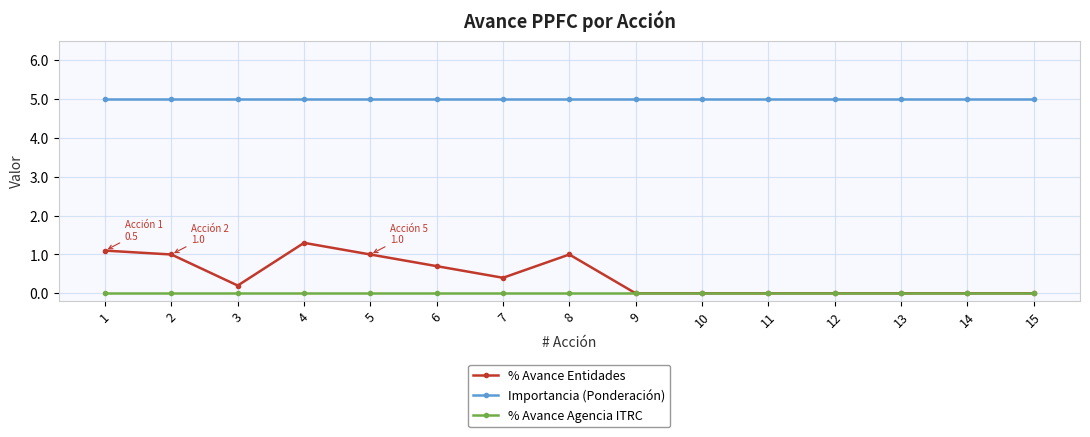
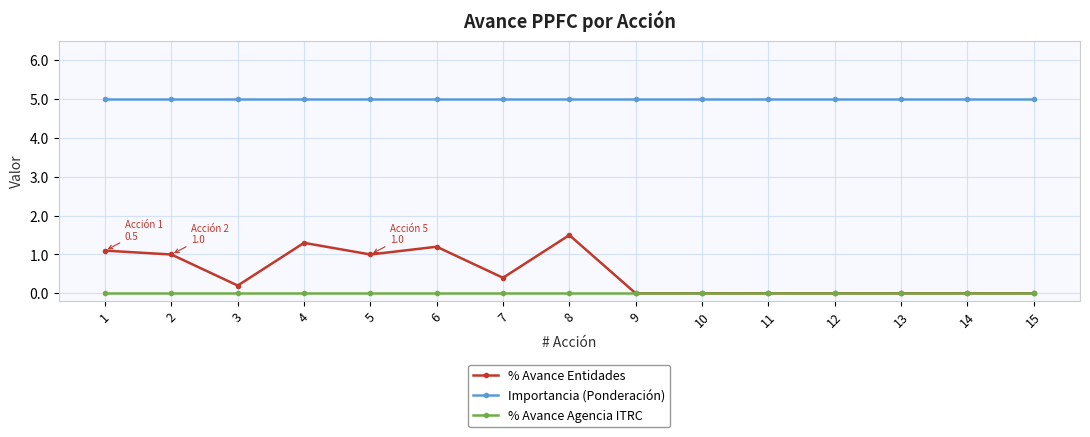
  {
    "% Avance Entidades": {
      "3": 0.2,
      "4": 1.3,
-     "6": 0.7,
+     "6": 1.2,
      "7": 0.4,
-     "8": 1.0
+     "8": 1.5
    },
    "Importancia (Ponderación)": {
      "1": 5.0,
      "2": 5.0,
      "3": 5.0,
      "4": 5.0,
      "5": 5.0,
      "6": 5.0,
      "7": 5.0,
      "8": 5.0,
      "9": 5.0,
      "10": 5.0,
      "11": 5.0,
      "12": 5.0,
      "13": 5.0,
      "14": 5.0,
      "15": 5.0
    },
    "% Avance Agencia ITRC": {
      "1": 0.0,
      "2": 0.0,
      "3": 0.0,
      "4": 0.0,
      "5": 0.0,
      "6": 0.0,
      "7": 0.0,
      "8": 0.0
    }
  }
